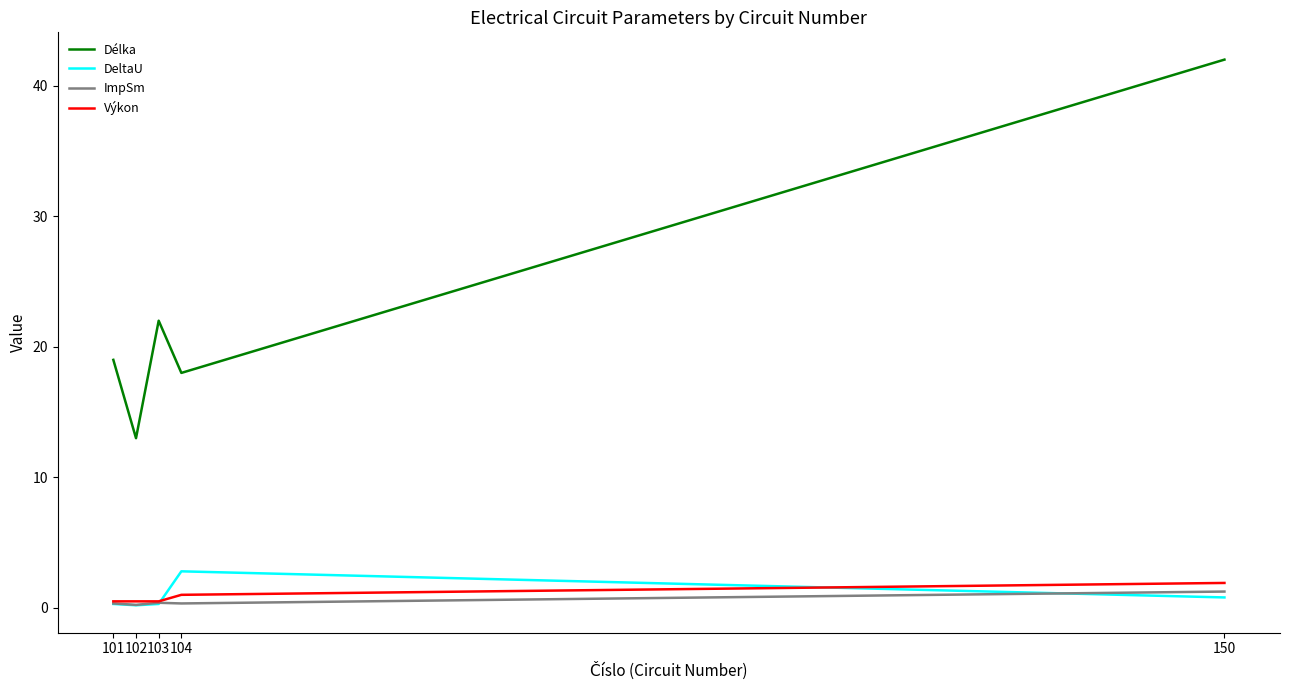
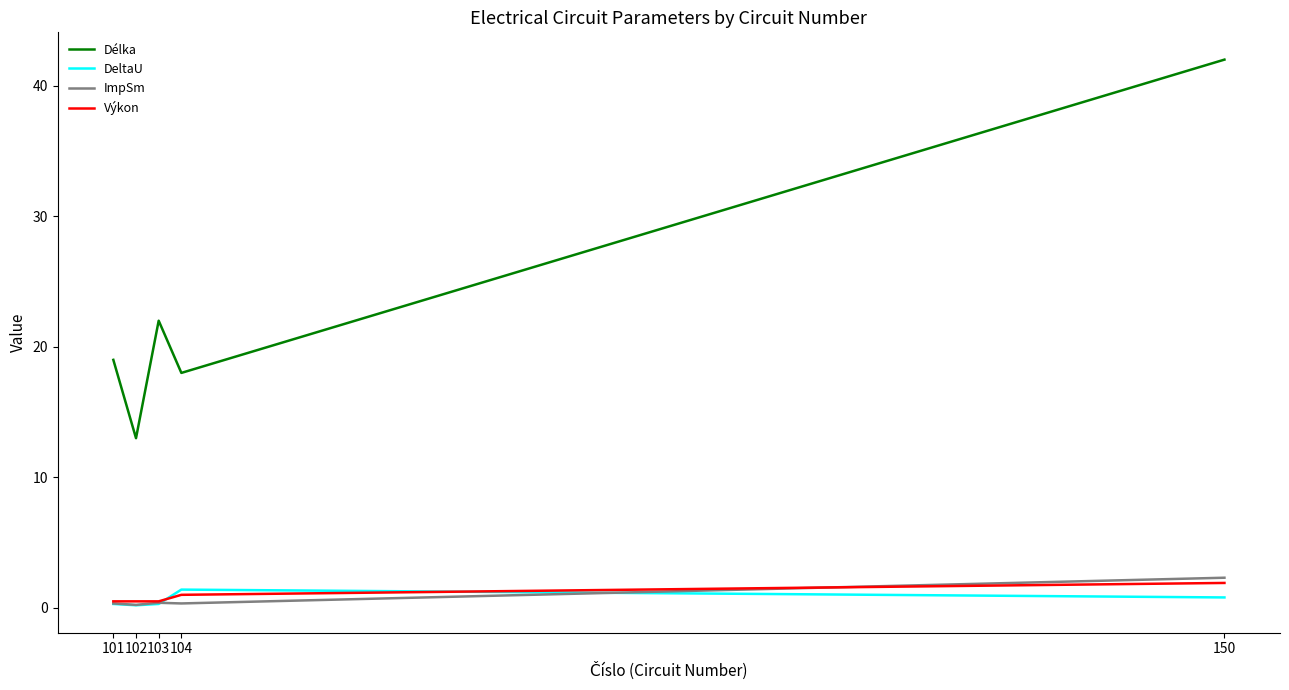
  {
    "Délka": {
      "101": 19.0,
      "102": 13.0,
      "103": 22.0,
      "104": 18.0,
      "150": 42.0
    },
    "DeltaU": {
-     "104": 2.8,
+     "104": 1.4,
      "150": 0.8
    },
    "ImpSm": {
      "104": 0.3,
-     "150": 1.3
+     "150": 2.3
    },
    "Výkon": {
      "102": 0.5,
      "104": 1.0,
      "150": 1.9
    }
  }
